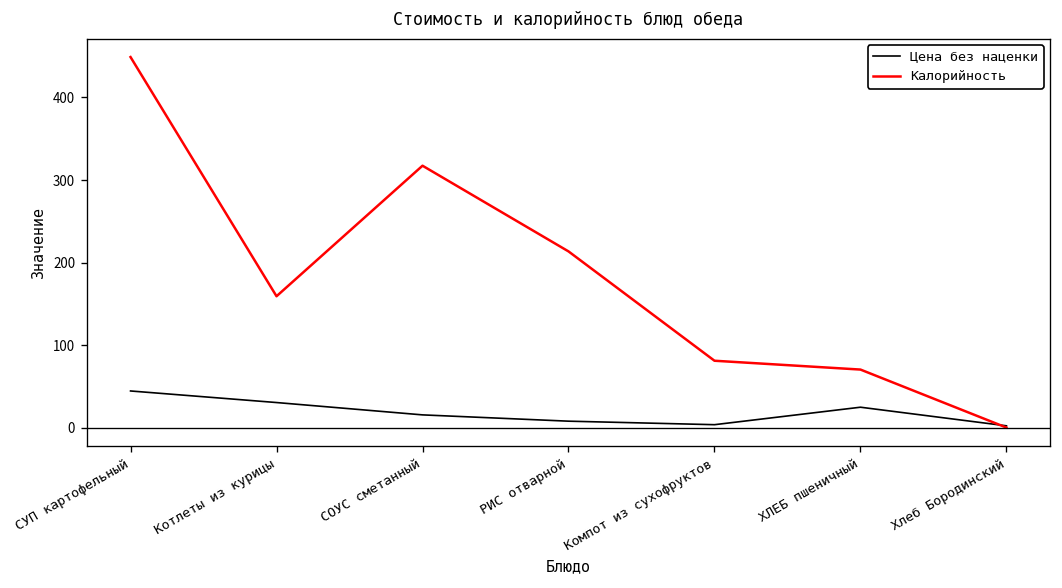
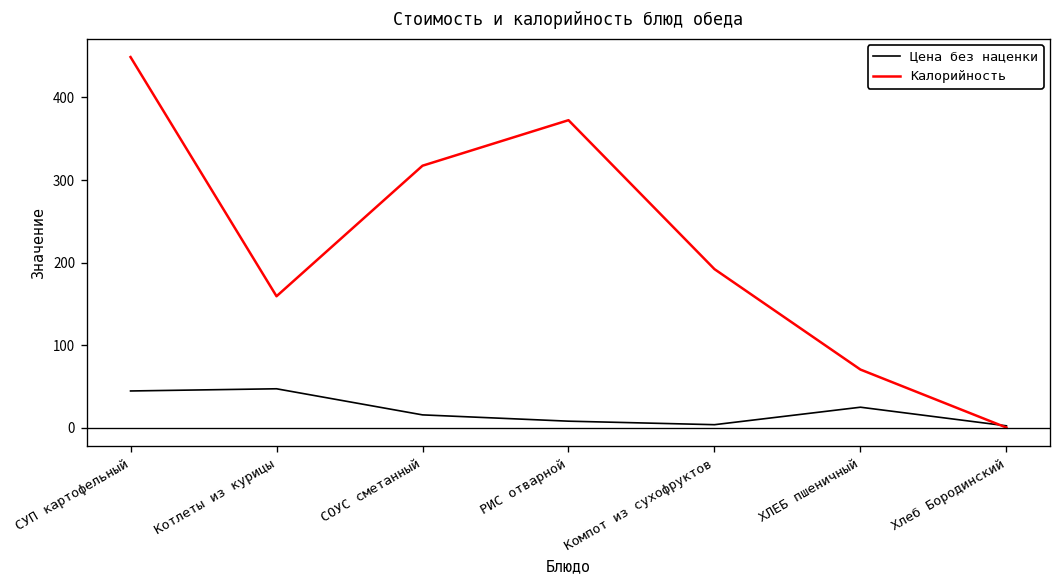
  {
    "Цена без наценки": {
      "СУП картофельный": 40,
-     "Котлеты из курицы": 30,
+     "Котлеты из курицы": 50,
      "СОУС сметанный": 20,
      "РИС отварной": 10,
      "Компот из сухофруктов": 0,
      "ХЛЕБ пшеничный": 20
    },
    "Калорийность": {
      "СУП картофельный": 450,
      "Котлеты из курицы": 160,
      "СОУС сметанный": 320,
-     "РИС отварной": 210,
-     "Компот из сухофруктов": 80,
+     "РИС отварной": 370,
+     "Компот из сухофруктов": 190,
      "ХЛЕБ пшеничный": 70
    }
  }
